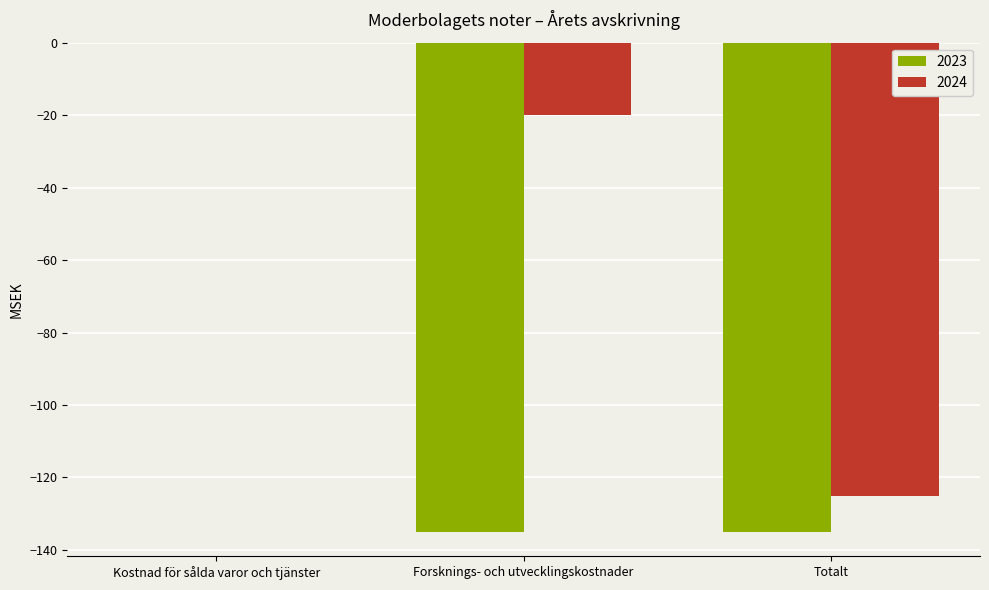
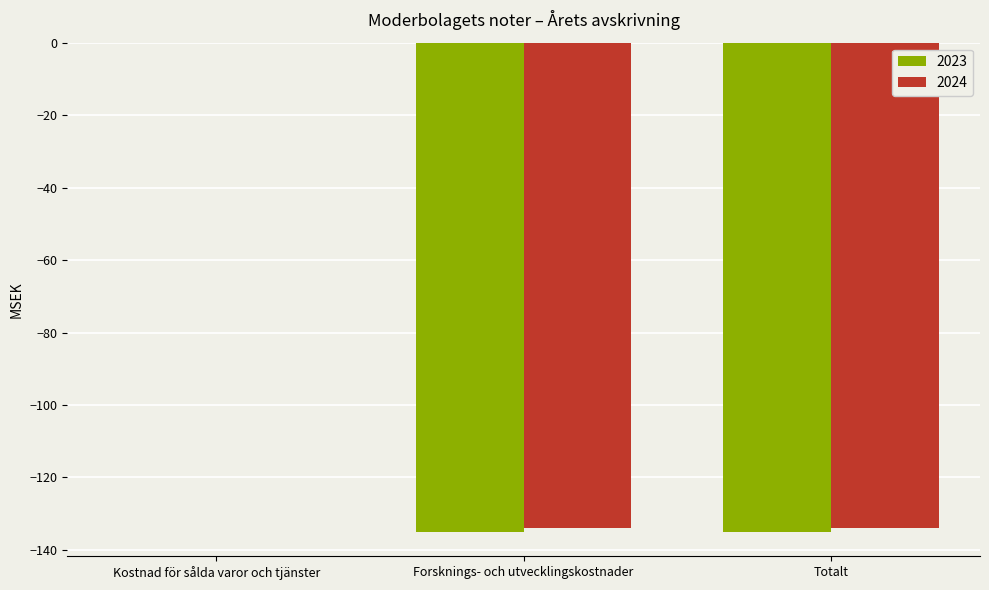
  {
    "2023": {
      "Kostnad för sålda varor och tjänster": 0,
      "Forsknings- och utvecklingskostnader": -135,
      "Totalt": -135
    },
    "2024": {
      "Kostnad för sålda varor och tjänster": 0,
-     "Forsknings- och utvecklingskostnader": -20,
-     "Totalt": -125
+     "Forsknings- och utvecklingskostnader": -134,
+     "Totalt": -134
    }
  }
